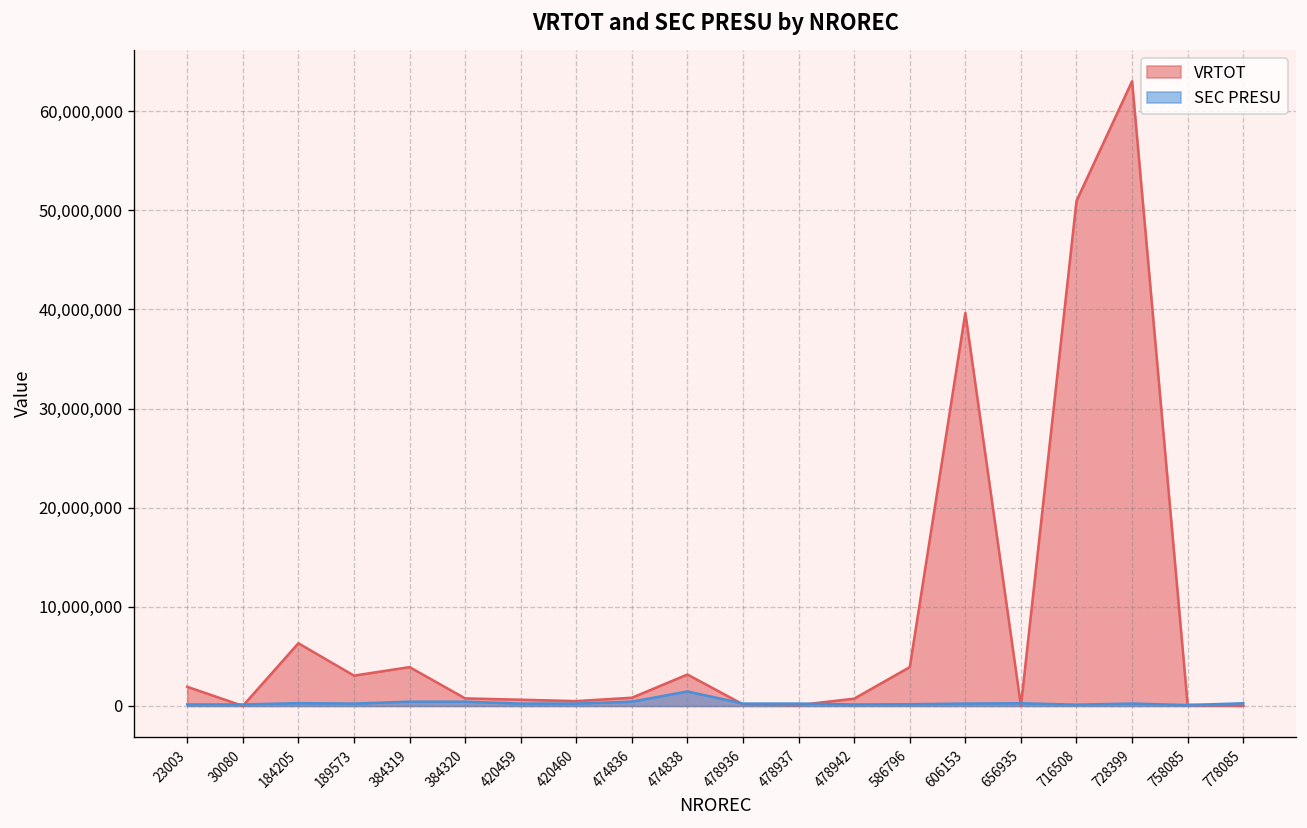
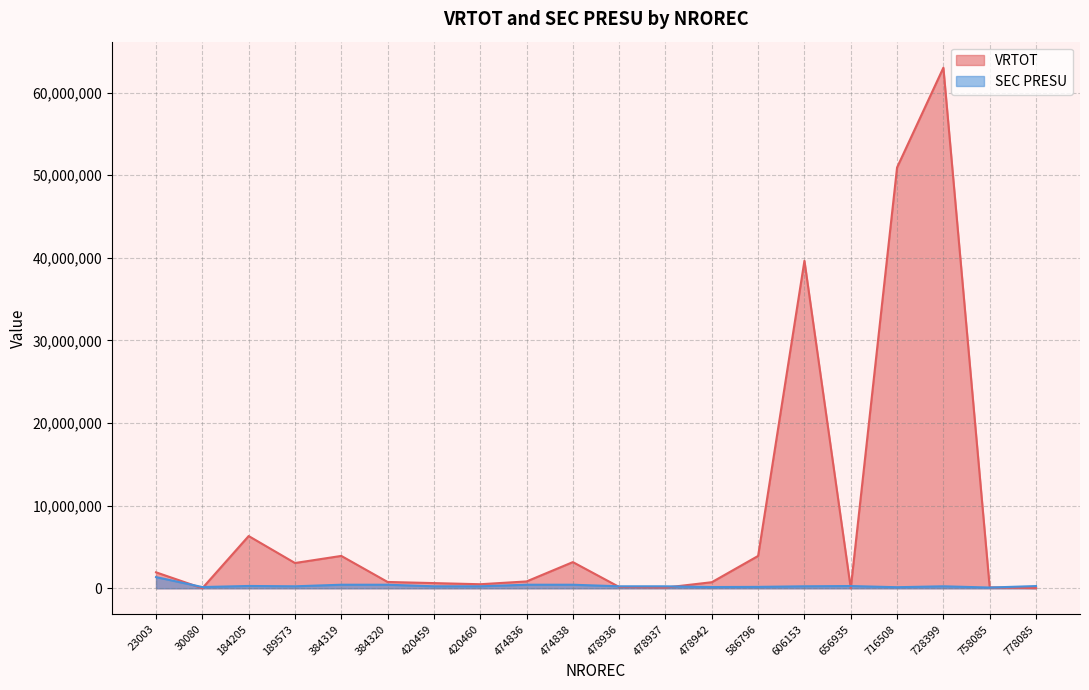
  {
    "VRTOT": {
      "23003": "2,000,000",
      "184205": "6,000,000",
      "189573": "3,000,000",
      "384319": "4,000,000",
      "384320": "1,000,000",
      "420459": "1,000,000",
      "474836": "1,000,000",
      "474838": "3,000,000",
      "478942": "1,000,000",
      "586796": "4,000,000",
      "606153": "40,000,000",
      "716508": "51,000,000",
      "728399": "63,000,000"
    },
    "SEC PRESU": {
-     "23003": "0",
+     "23003": "1,000,000",
      "184205": "0",
      "189573": "0",
      "384319": "0",
      "384320": "0",
      "420459": "0",
      "474836": "0",
-     "474838": "1,000,000",
+     "474838": "0",
      "478942": "0",
      "586796": "0",
      "606153": "0",
      "716508": "0",
      "728399": "0"
    }
  }
